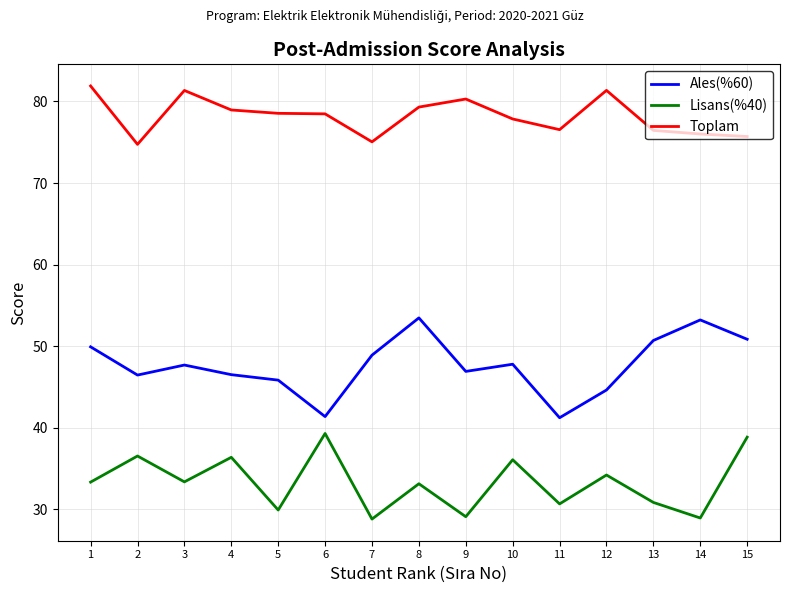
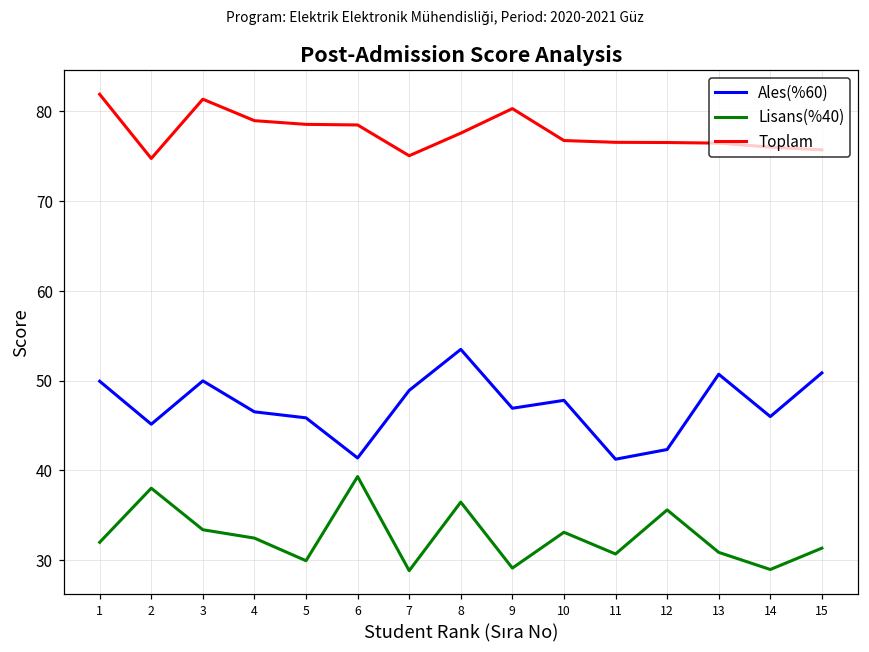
  {
    "Ales(%60)": {
      "1": 50,
-     "2": 46,
-     "3": 48,
+     "2": 45,
+     "3": 50,
      "4": 47,
      "5": 46,
      "6": 41,
      "7": 49,
      "8": 53,
      "9": 47,
      "10": 48,
      "11": 41,
-     "12": 45,
+     "12": 42,
      "13": 51,
-     "14": 53,
+     "14": 46,
      "15": 51
    },
    "Lisans(%40)": {
-     "1": 33,
-     "2": 37,
+     "1": 32,
+     "2": 38,
      "3": 33,
-     "4": 36,
+     "4": 32,
      "5": 30,
      "6": 39,
      "7": 29,
-     "8": 33,
+     "8": 36,
      "9": 29,
-     "10": 36,
+     "10": 33,
      "11": 31,
-     "12": 34,
+     "12": 36,
      "13": 31,
      "14": 29,
-     "15": 39
+     "15": 31
    },
    "Toplam": {
      "1": 82,
      "2": 75,
      "3": 81,
      "4": 79,
      "5": 79,
      "6": 78,
      "7": 75,
-     "8": 79,
+     "8": 78,
      "9": 80,
-     "10": 78,
+     "10": 77,
      "11": 77,
-     "12": 81
+     "12": 77
    }
  }
